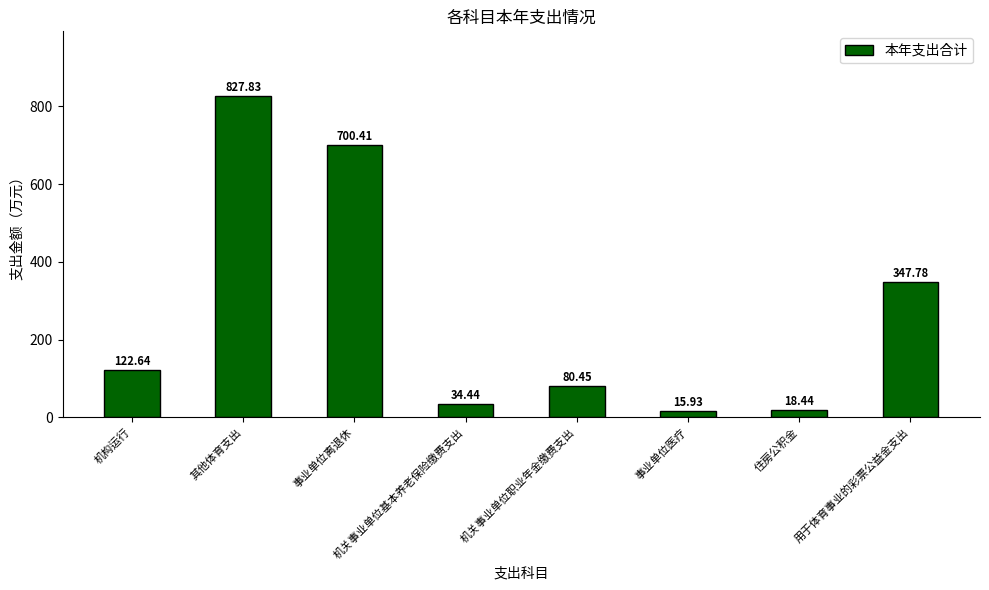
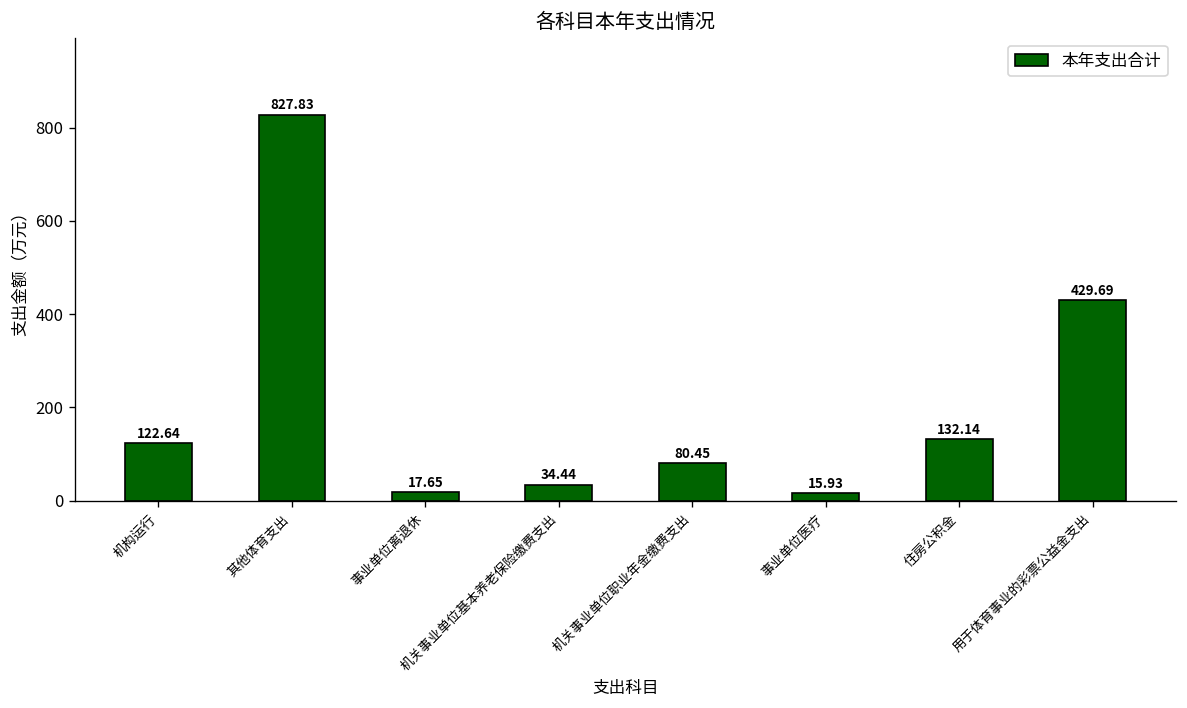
  {
    "机构运行": 122.64,
    "其他体育支出": 827.83,
-   "事业单位离退休": 700.41,
+   "事业单位离退休": 17.65,
    "机关事业单位基本养老保险缴费支出": 34.44,
    "机关事业单位职业年金缴费支出": 80.45,
    "事业单位医疗": 15.93,
-   "住房公积金": 18.44,
-   "用于体育事业的彩票公益金支出": 347.78
+   "住房公积金": 132.14,
+   "用于体育事业的彩票公益金支出": 429.69
  }
